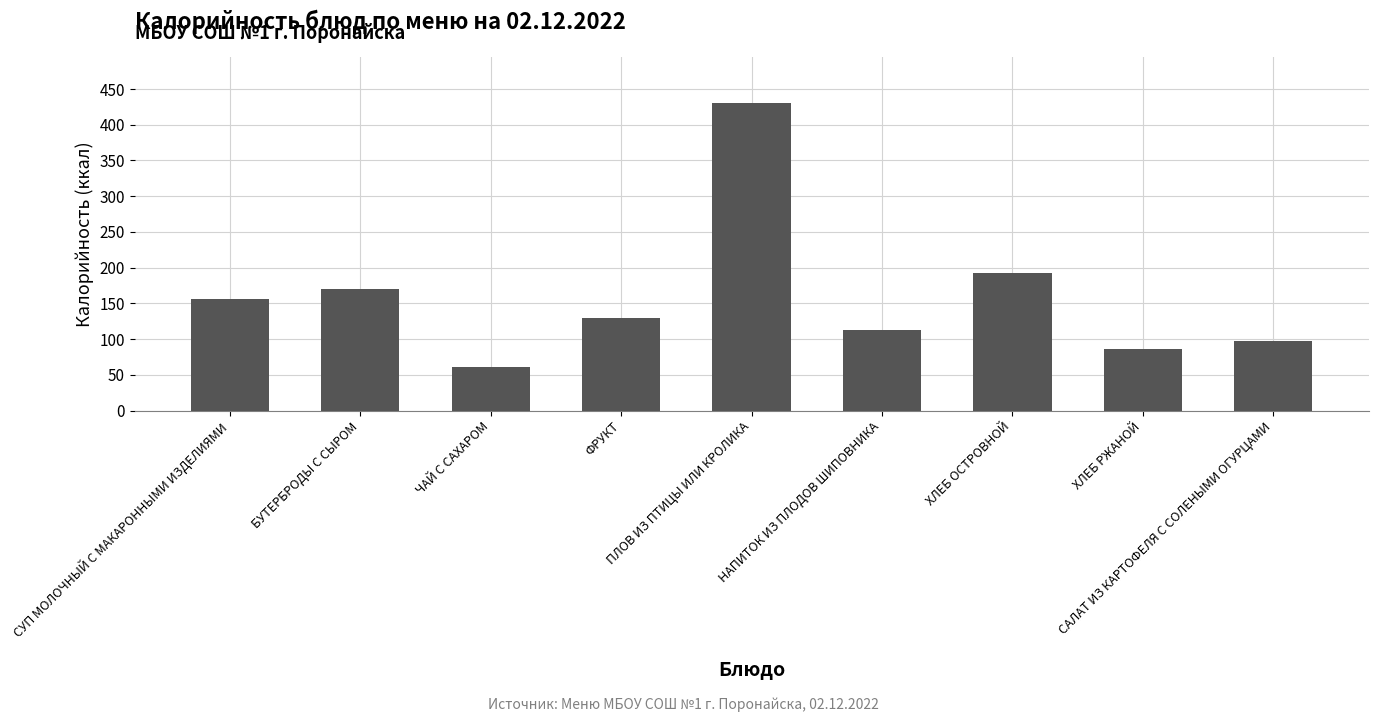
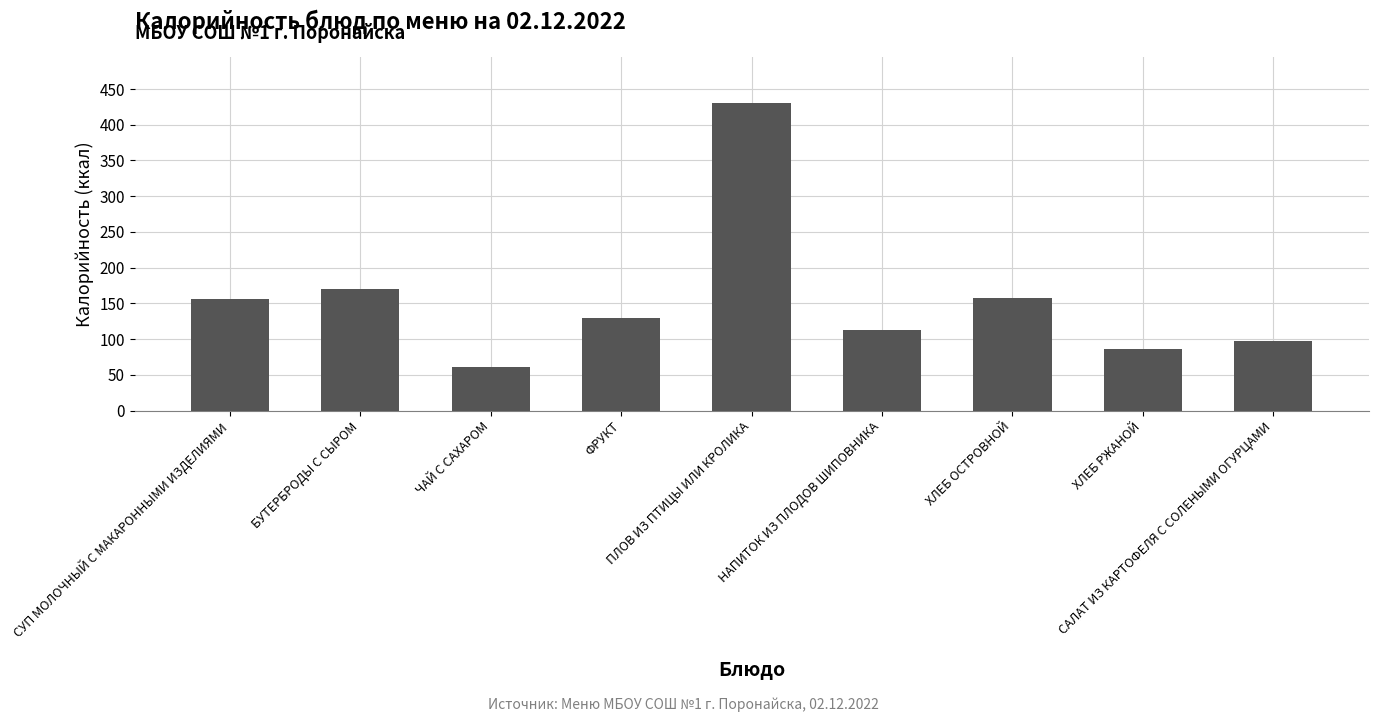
  {
    "СУП МОЛОЧНЫЙ С МАКАРОННЫМИ ИЗДЕЛИЯМИ": 160,
    "БУТЕРБРОДЫ С СЫРОМ": 170,
    "ЧАЙ С САХАРОМ": 60,
    "ФРУКТ": 130,
    "ПЛОВ ИЗ ПТИЦЫ ИЛИ КРОЛИКА": 430,
    "НАПИТОК ИЗ ПЛОДОВ ШИПОВНИКА": 110,
-   "ХЛЕБ ОСТРОВНОЙ": 190,
+   "ХЛЕБ ОСТРОВНОЙ": 160,
    "ХЛЕБ РЖАНОЙ": 90,
    "САЛАТ ИЗ КАРТОФЕЛЯ С СОЛЕНЫМИ ОГУРЦАМИ": 100
  }
